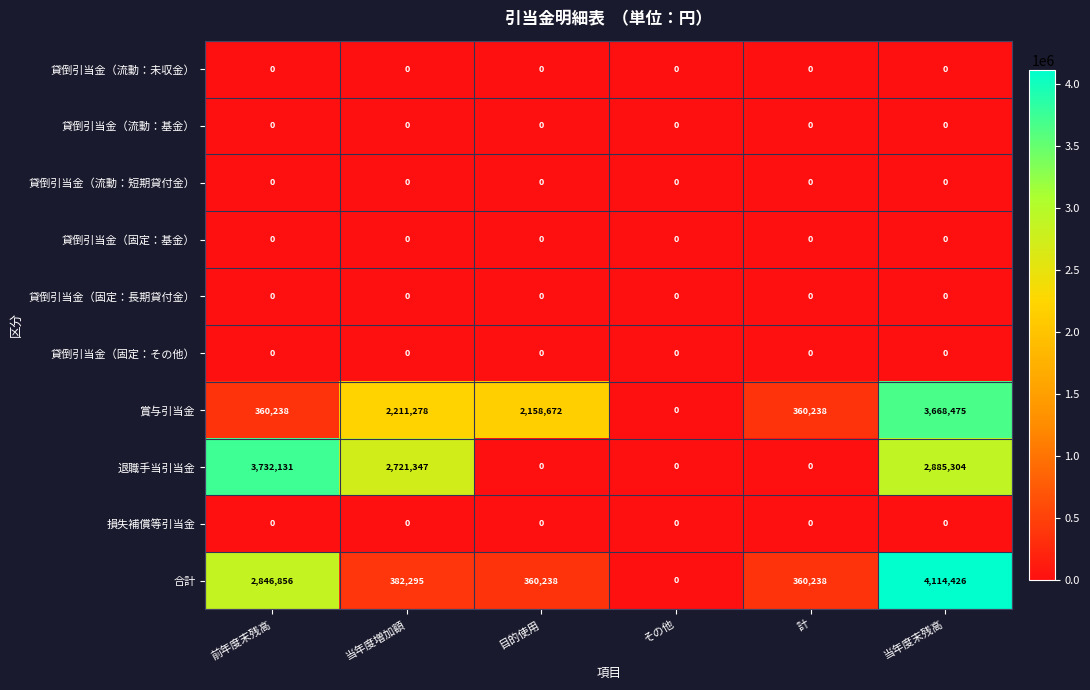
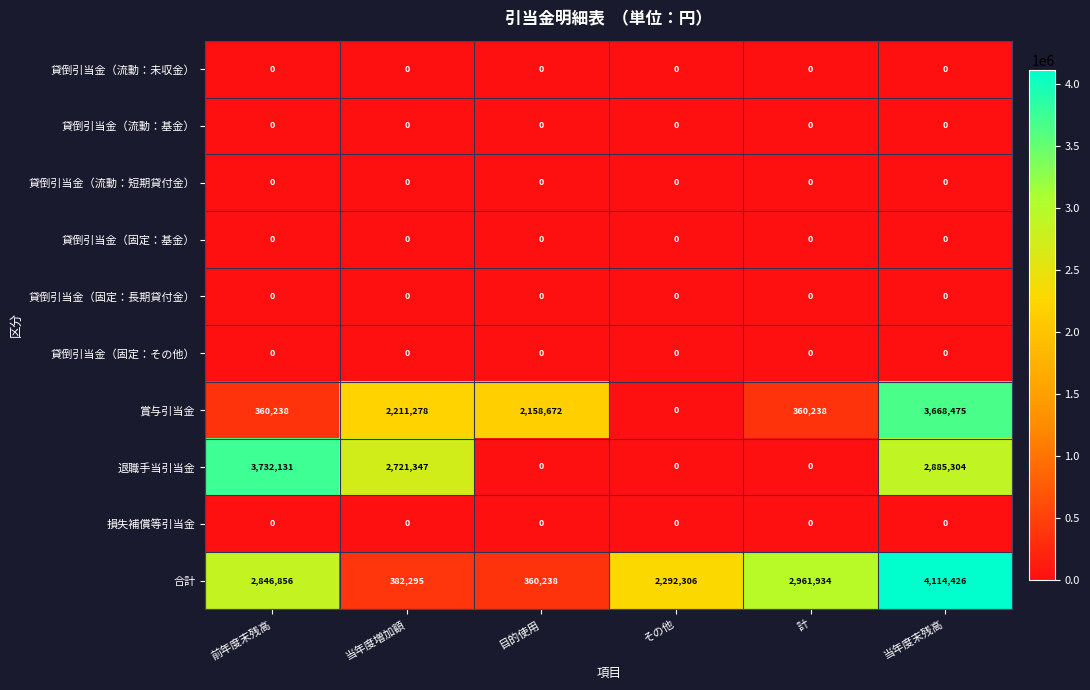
  {
    "貸倒引当金（流動：未収金）": {
      "前年度末残高": "0",
      "当年度増加額": "0",
      "目的使用": "0",
      "その他": "0",
      "計": "0",
      "当年度末残高": "0"
    },
    "貸倒引当金（流動：基金）": {
      "前年度末残高": "0",
      "当年度増加額": "0",
      "目的使用": "0",
      "その他": "0",
      "計": "0",
      "当年度末残高": "0"
    },
    "貸倒引当金（流動：短期貸付金）": {
      "前年度末残高": "0",
      "当年度増加額": "0",
      "目的使用": "0",
      "その他": "0",
      "計": "0",
      "当年度末残高": "0"
    },
    "貸倒引当金（固定：基金）": {
      "前年度末残高": "0",
      "当年度増加額": "0",
      "目的使用": "0",
      "その他": "0",
      "計": "0",
      "当年度末残高": "0"
    },
    "貸倒引当金（固定：長期貸付金）": {
      "前年度末残高": "0",
      "当年度増加額": "0",
      "目的使用": "0",
      "その他": "0",
      "計": "0",
      "当年度末残高": "0"
    },
    "貸倒引当金（固定：その他）": {
      "前年度末残高": "0",
      "当年度増加額": "0",
      "目的使用": "0",
      "その他": "0",
      "計": "0",
      "当年度末残高": "0"
    },
    "賞与引当金": {
      "前年度末残高": "360,238",
      "当年度増加額": "2,211,278",
      "目的使用": "2,158,672",
      "その他": "0",
      "計": "360,238",
      "当年度末残高": "3,668,475"
    },
    "退職手当引当金": {
      "前年度末残高": "3,732,131",
      "当年度増加額": "2,721,347",
      "目的使用": "0",
      "その他": "0",
      "計": "0",
      "当年度末残高": "2,885,304"
    },
    "損失補償等引当金": {
      "前年度末残高": "0",
      "当年度増加額": "0",
      "目的使用": "0",
      "その他": "0",
      "計": "0",
      "当年度末残高": "0"
    },
    "合計": {
      "前年度末残高": "2,846,856",
      "当年度増加額": "382,295",
      "目的使用": "360,238",
-     "その他": "0",
-     "計": "360,238",
+     "その他": "2,292,306",
+     "計": "2,961,934",
      "当年度末残高": "4,114,426"
    }
  }
